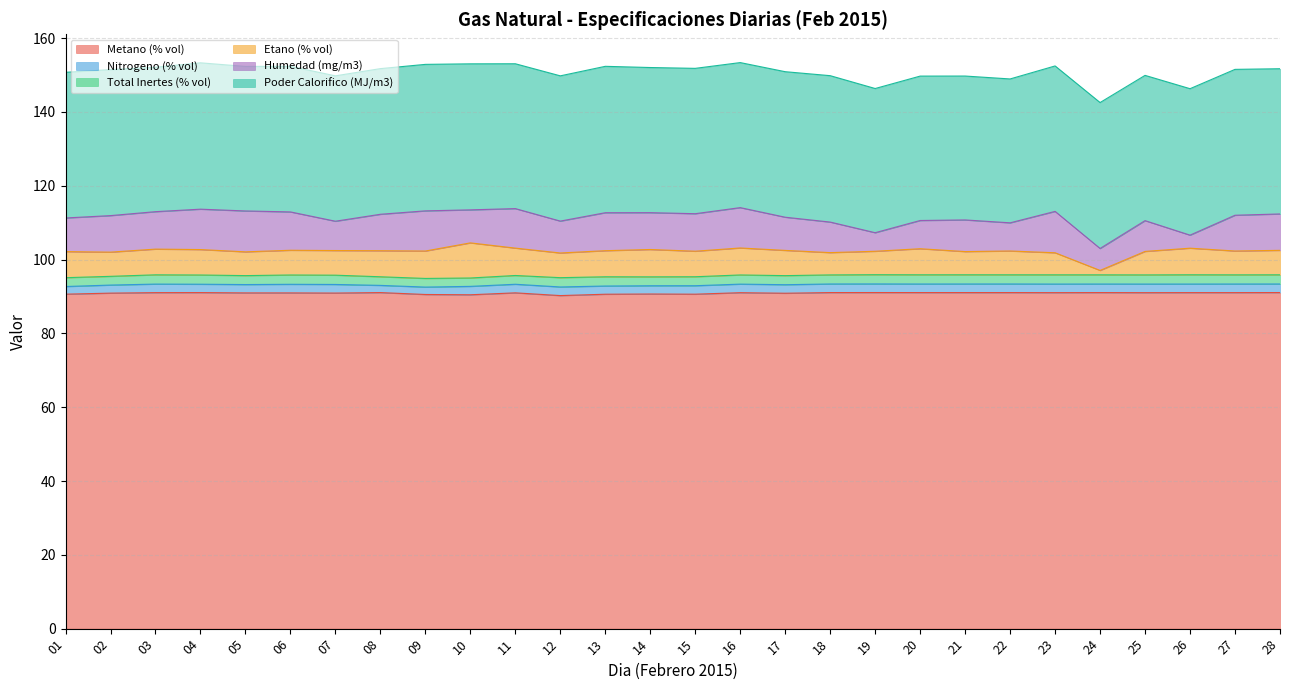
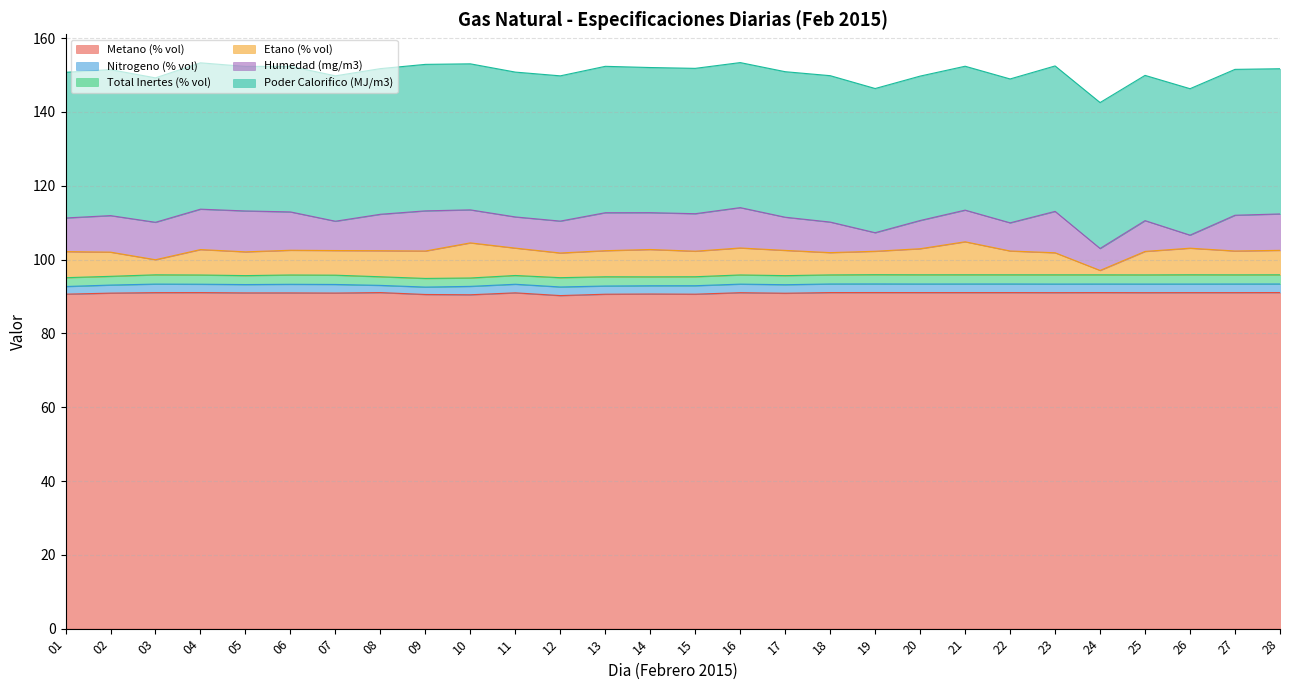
  {
    "Metano (% vol)": {
      "01": 91,
      "02": 91,
      "03": 91,
      "04": 91,
      "05": 91,
      "06": 91,
      "07": 91,
      "08": 91,
      "09": 91,
      "10": 90,
      "11": 91,
      "12": 90,
      "13": 91,
      "14": 91,
      "15": 91,
      "16": 91,
      "17": 91,
      "18": 91,
      "19": 91,
      "20": 91,
      "21": 91,
      "22": 91,
      "23": 91,
      "24": 91,
      "25": 91,
      "26": 91,
      "27": 91,
      "28": 91
    },
    "Nitrogeno (% vol)": {
      "01": 2,
      "02": 2,
      "03": 2,
      "04": 2,
      "05": 2,
      "06": 2,
      "07": 2,
      "08": 2,
      "09": 2,
      "10": 2,
      "11": 2,
      "12": 2,
      "13": 2,
      "14": 2,
      "15": 2,
      "16": 2,
      "17": 2,
      "18": 2,
      "19": 2,
      "20": 2,
      "21": 2,
      "22": 2,
      "23": 2,
      "24": 2,
      "25": 2,
      "26": 2,
      "27": 2,
      "28": 2
    },
    "Etano (% vol)": {
      "01": 7,
      "02": 7,
-     "03": 7,
+     "03": 4,
      "04": 7,
      "05": 6,
      "06": 7,
      "07": 7,
      "08": 7,
      "09": 7,
      "10": 10,
      "11": 7,
      "12": 7,
      "13": 7,
      "14": 7,
      "15": 7,
      "16": 7,
      "17": 7,
      "18": 6,
      "19": 6,
      "20": 7,
-     "21": 6,
+     "21": 9,
      "22": 6,
      "23": 6,
      "24": 1,
      "25": 6,
      "26": 7,
      "27": 6,
      "28": 7
    },
    "Humedad (mg/m3)": {
      "01": 9,
      "02": 10,
      "03": 10,
      "04": 11,
      "05": 11,
      "06": 10,
      "07": 8,
      "08": 10,
      "09": 11,
      "10": 9,
-     "11": 11,
+     "11": 8,
      "12": 9,
      "13": 10,
      "14": 10,
      "15": 10,
      "16": 11,
      "17": 9,
      "18": 8,
      "19": 5,
      "20": 8,
      "21": 9,
      "22": 8,
      "23": 11,
      "24": 6,
      "25": 8,
      "26": 4,
      "27": 10,
      "28": 10
    }
  }
